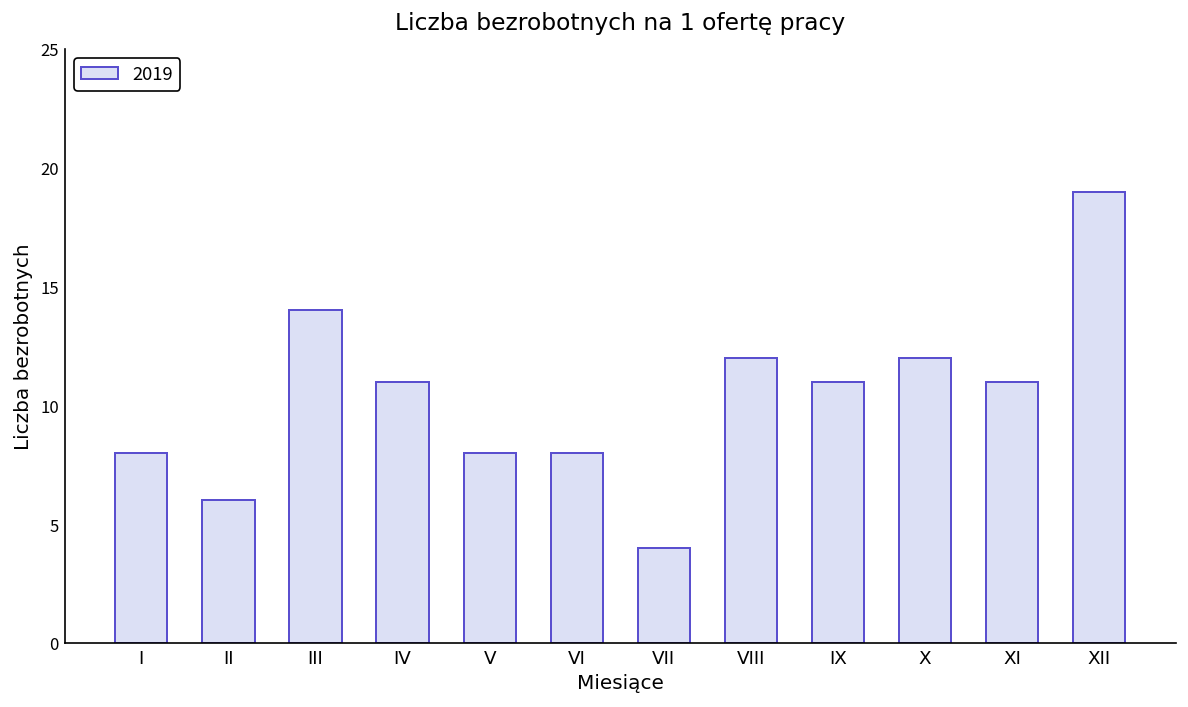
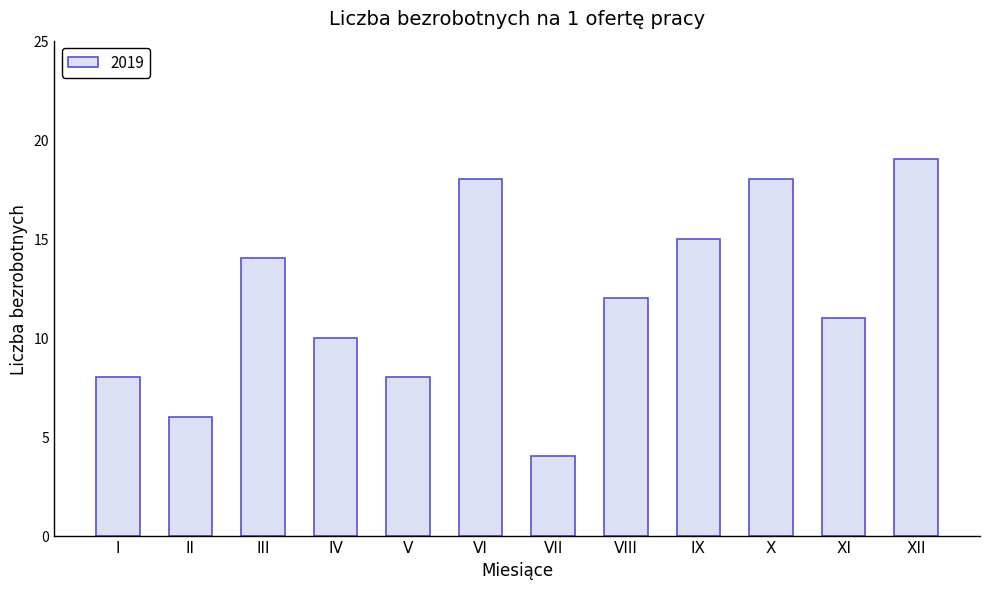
  {
    "I": 8,
    "II": 6,
    "III": 14,
-   "IV": 11,
+   "IV": 10,
    "V": 8,
-   "VI": 8,
+   "VI": 18,
    "VII": 4,
    "VIII": 12,
-   "IX": 11,
-   "X": 12,
+   "IX": 15,
+   "X": 18,
    "XI": 11,
    "XII": 19
  }
